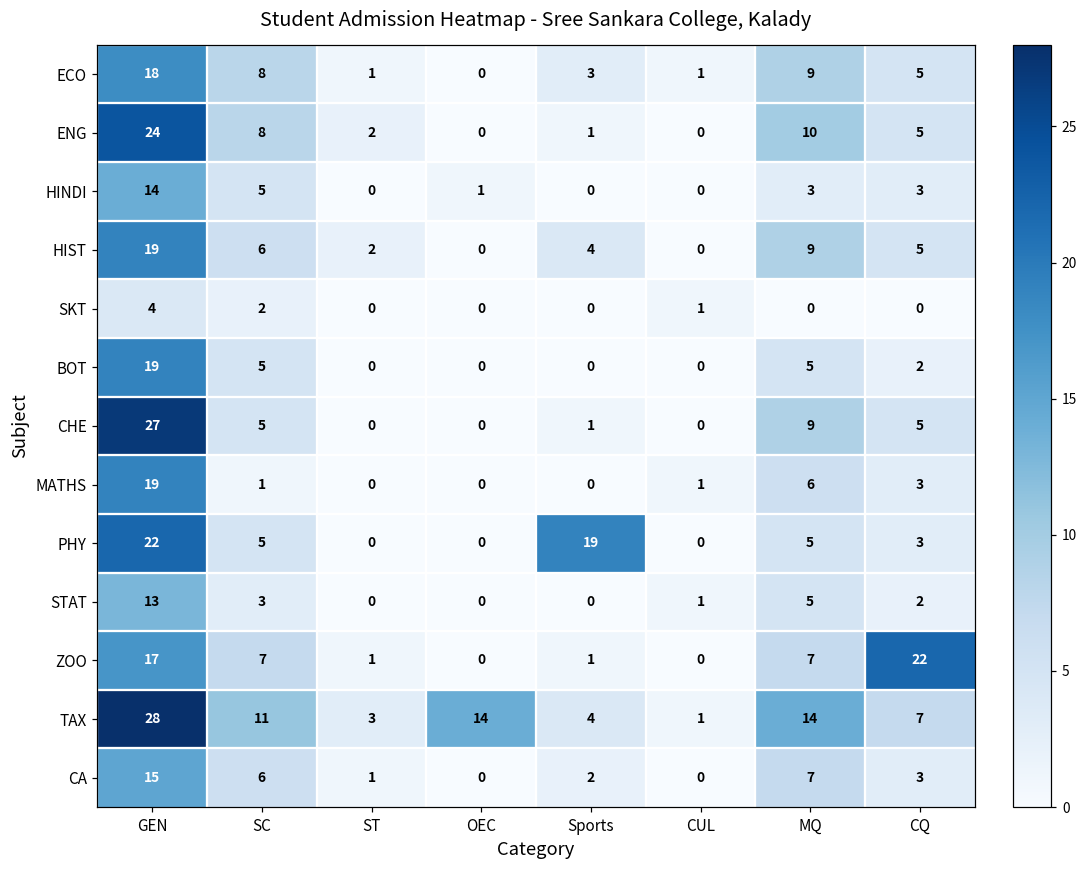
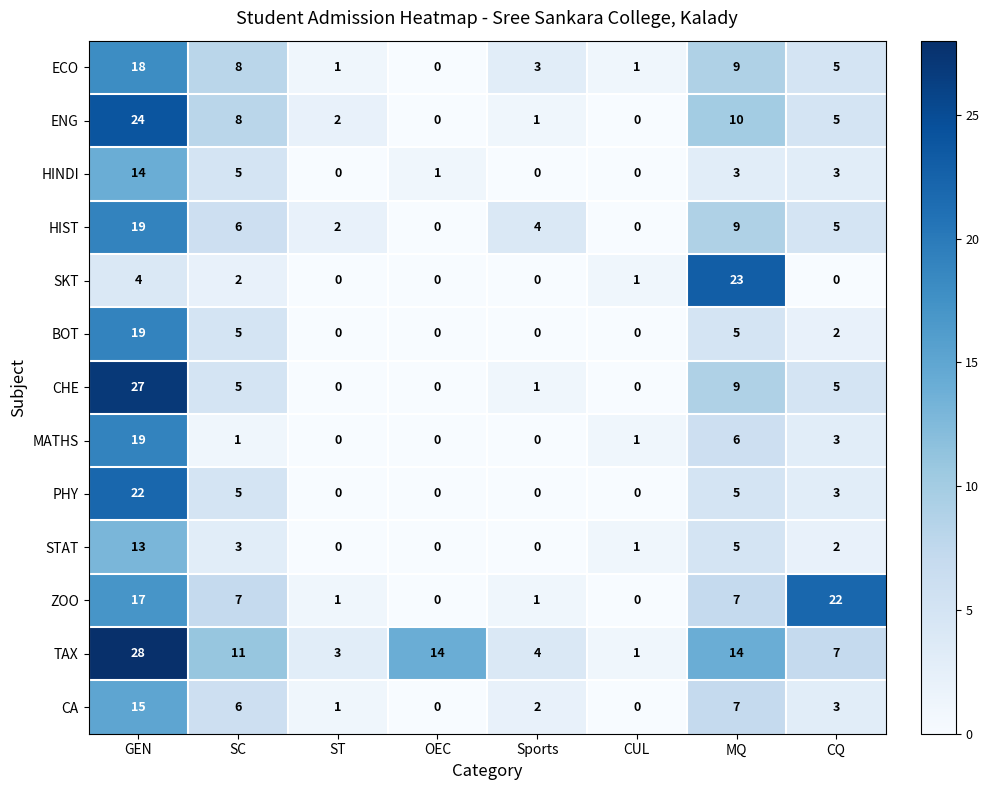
  {
    "ECO": {
      "GEN": 18,
      "SC": 8,
      "ST": 1,
      "OEC": 0,
      "Sports": 3,
      "CUL": 1,
      "MQ": 9,
      "CQ": 5
    },
    "ENG": {
      "GEN": 24,
      "SC": 8,
      "ST": 2,
      "OEC": 0,
      "Sports": 1,
      "CUL": 0,
      "MQ": 10,
      "CQ": 5
    },
    "HINDI": {
      "GEN": 14,
      "SC": 5,
      "ST": 0,
      "OEC": 1,
      "Sports": 0,
      "CUL": 0,
      "MQ": 3,
      "CQ": 3
    },
    "HIST": {
      "GEN": 19,
      "SC": 6,
      "ST": 2,
      "OEC": 0,
      "Sports": 4,
      "CUL": 0,
      "MQ": 9,
      "CQ": 5
    },
    "SKT": {
      "GEN": 4,
      "SC": 2,
      "ST": 0,
      "OEC": 0,
      "Sports": 0,
      "CUL": 1,
-     "MQ": 0,
+     "MQ": 23,
      "CQ": 0
    },
    "BOT": {
      "GEN": 19,
      "SC": 5,
      "ST": 0,
      "OEC": 0,
      "Sports": 0,
      "CUL": 0,
      "MQ": 5,
      "CQ": 2
    },
    "CHE": {
      "GEN": 27,
      "SC": 5,
      "ST": 0,
      "OEC": 0,
      "Sports": 1,
      "CUL": 0,
      "MQ": 9,
      "CQ": 5
    },
    "MATHS": {
      "GEN": 19,
      "SC": 1,
      "ST": 0,
      "OEC": 0,
      "Sports": 0,
      "CUL": 1,
      "MQ": 6,
      "CQ": 3
    },
    "PHY": {
      "GEN": 22,
      "SC": 5,
      "ST": 0,
      "OEC": 0,
-     "Sports": 19,
+     "Sports": 0,
      "CUL": 0,
      "MQ": 5,
      "CQ": 3
    },
    "STAT": {
      "GEN": 13,
      "SC": 3,
      "ST": 0,
      "OEC": 0,
      "Sports": 0,
      "CUL": 1,
      "MQ": 5,
      "CQ": 2
    },
    "ZOO": {
      "GEN": 17,
      "SC": 7,
      "ST": 1,
      "OEC": 0,
      "Sports": 1,
      "CUL": 0,
      "MQ": 7,
      "CQ": 22
    },
    "TAX": {
      "GEN": 28,
      "SC": 11,
      "ST": 3,
      "OEC": 14,
      "Sports": 4,
      "CUL": 1,
      "MQ": 14,
      "CQ": 7
    },
    "CA": {
      "GEN": 15,
      "SC": 6,
      "ST": 1,
      "OEC": 0,
      "Sports": 2,
      "CUL": 0,
      "MQ": 7,
      "CQ": 3
    }
  }
